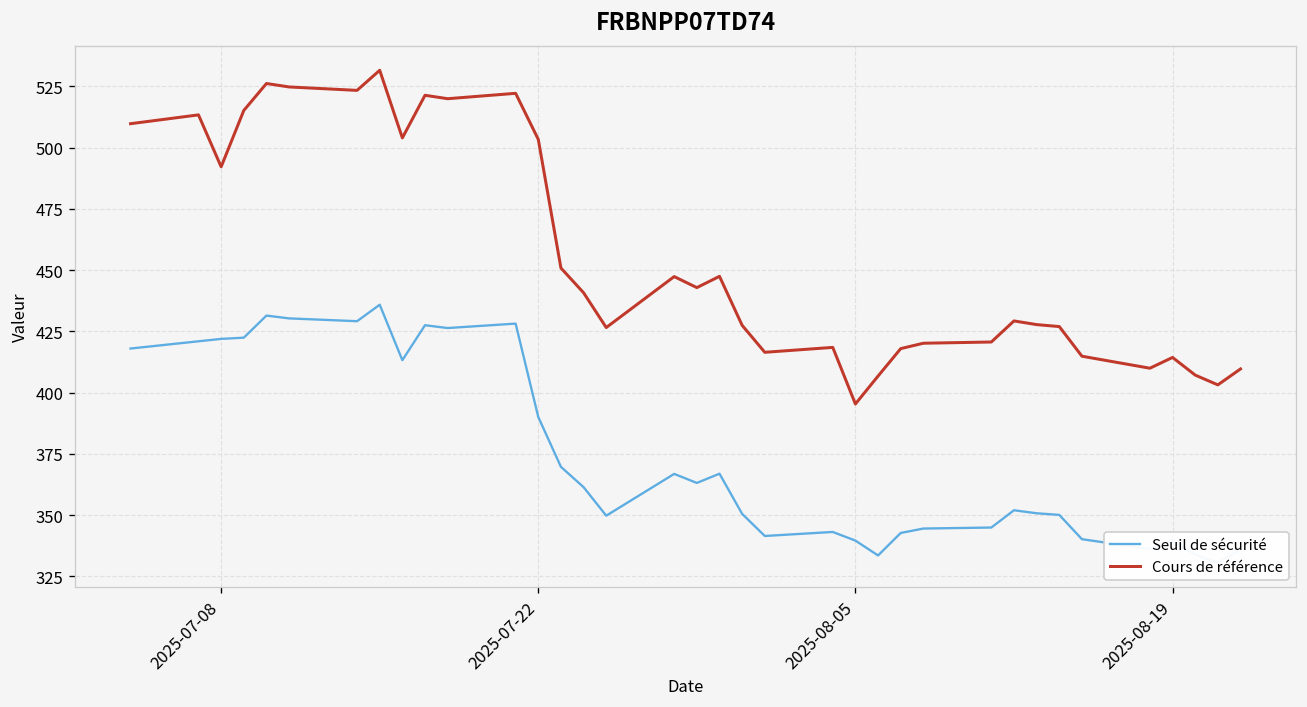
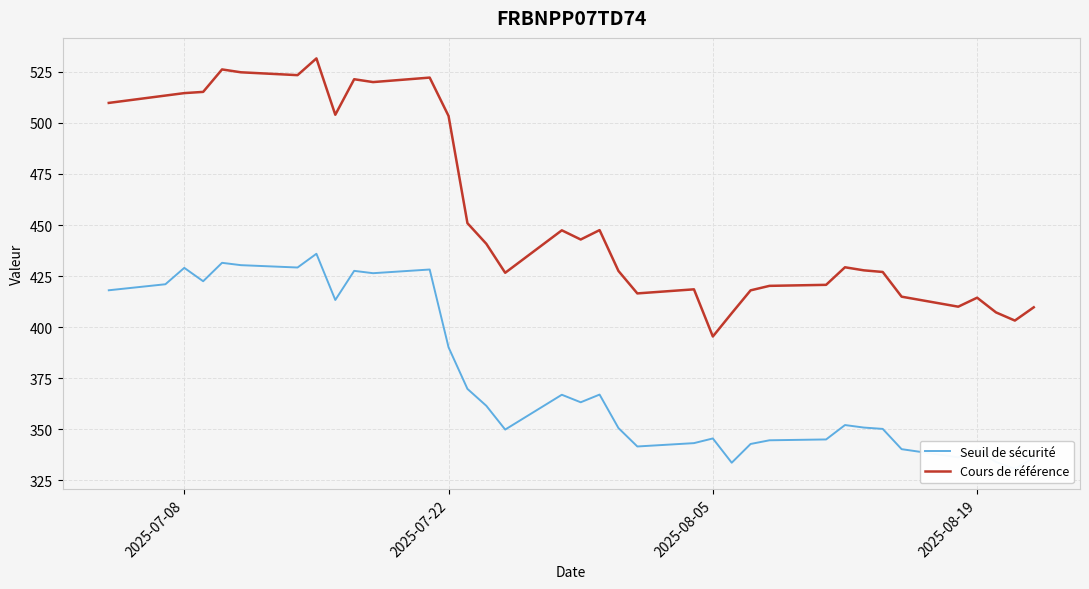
  {
    "Seuil de sécurité": {
-     "2025-07-08": 422,
+     "2025-07-08": 429,
      "2025-07-22": 390,
-     "2025-08-05": 340
+     "2025-08-05": 345
    },
    "Cours de référence": {
-     "2025-07-08": 492,
+     "2025-07-08": 515,
      "2025-07-22": 503,
      "2025-08-05": 395,
      "2025-08-19": 414
    }
  }
